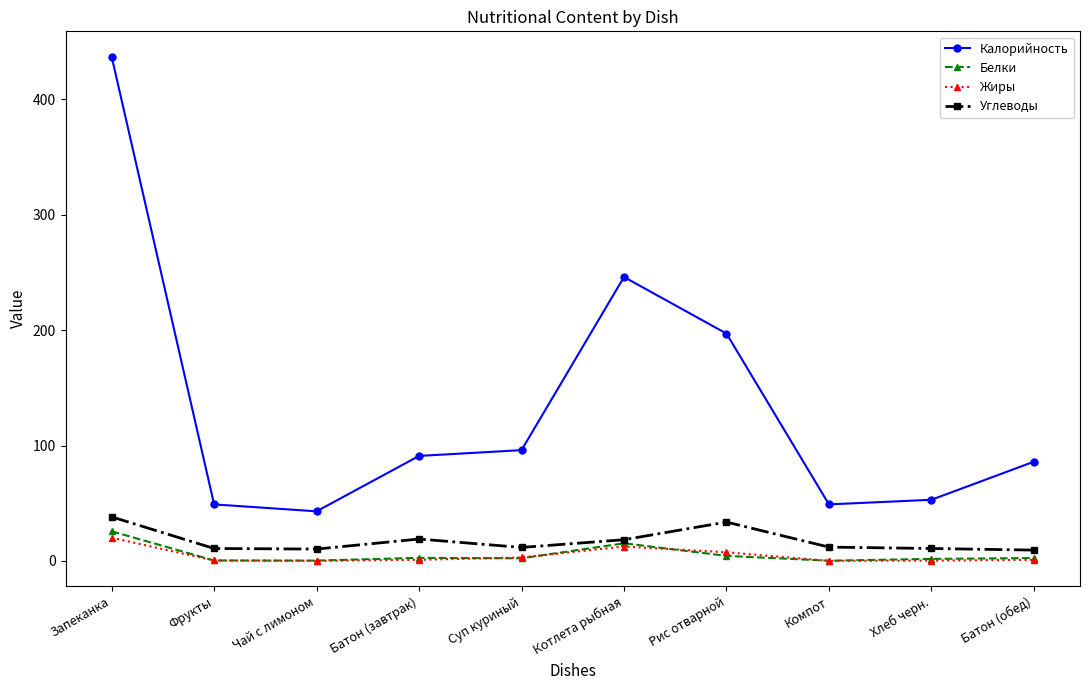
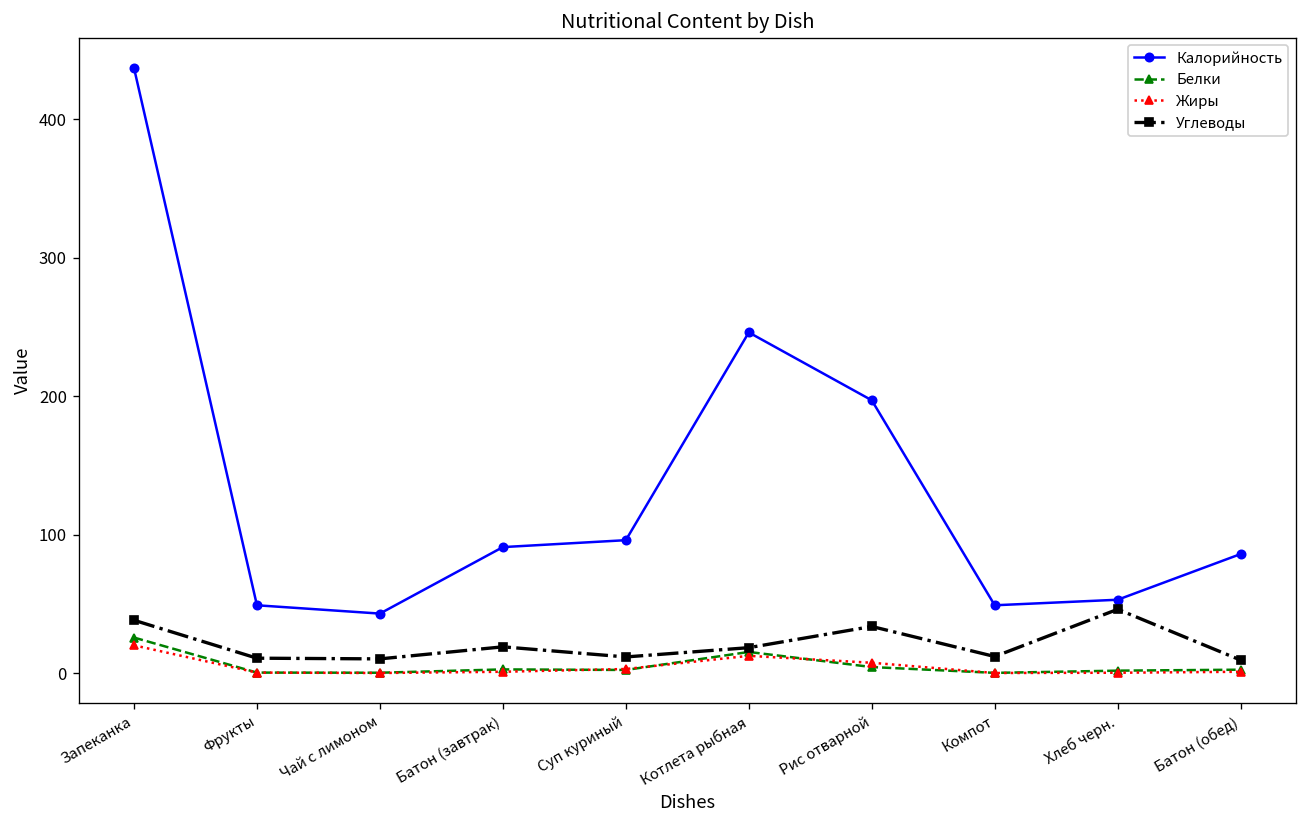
  {
    "Калорийность": {
      "Запеканка": 437,
      "Фрукты": 49,
      "Чай с лимоном": 43,
      "Батон (завтрак)": 91,
      "Суп куриный": 96,
      "Котлета рыбная": 246,
      "Рис отварной": 197,
      "Компот": 49,
      "Хлеб черн.": 53,
      "Батон (обед)": 86
    },
    "Белки": {
      "Запеканка": 26,
      "Котлета рыбная": 15,
      "Рис отварной": 4
    },
    "Жиры": {
      "Запеканка": 20,
      "Котлета рыбная": 13,
      "Рис отварной": 8
    },
    "Углеводы": {
      "Запеканка": 38,
      "Фрукты": 11,
      "Чай с лимоном": 10,
      "Батон (завтрак)": 19,
      "Суп куриный": 12,
      "Котлета рыбная": 18,
      "Рис отварной": 34,
      "Компот": 12,
-     "Хлеб черн.": 11,
+     "Хлеб черн.": 46,
      "Батон (обед)": 9
    }
  }
